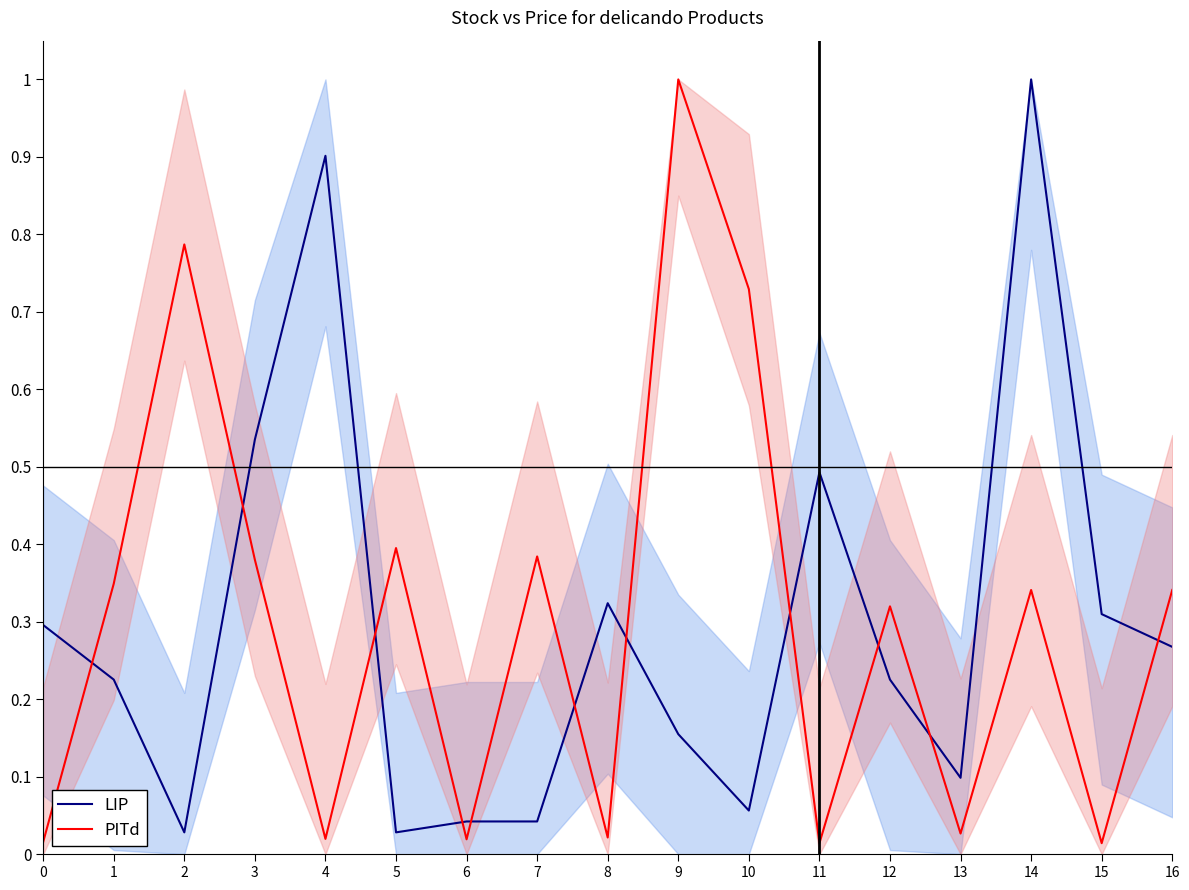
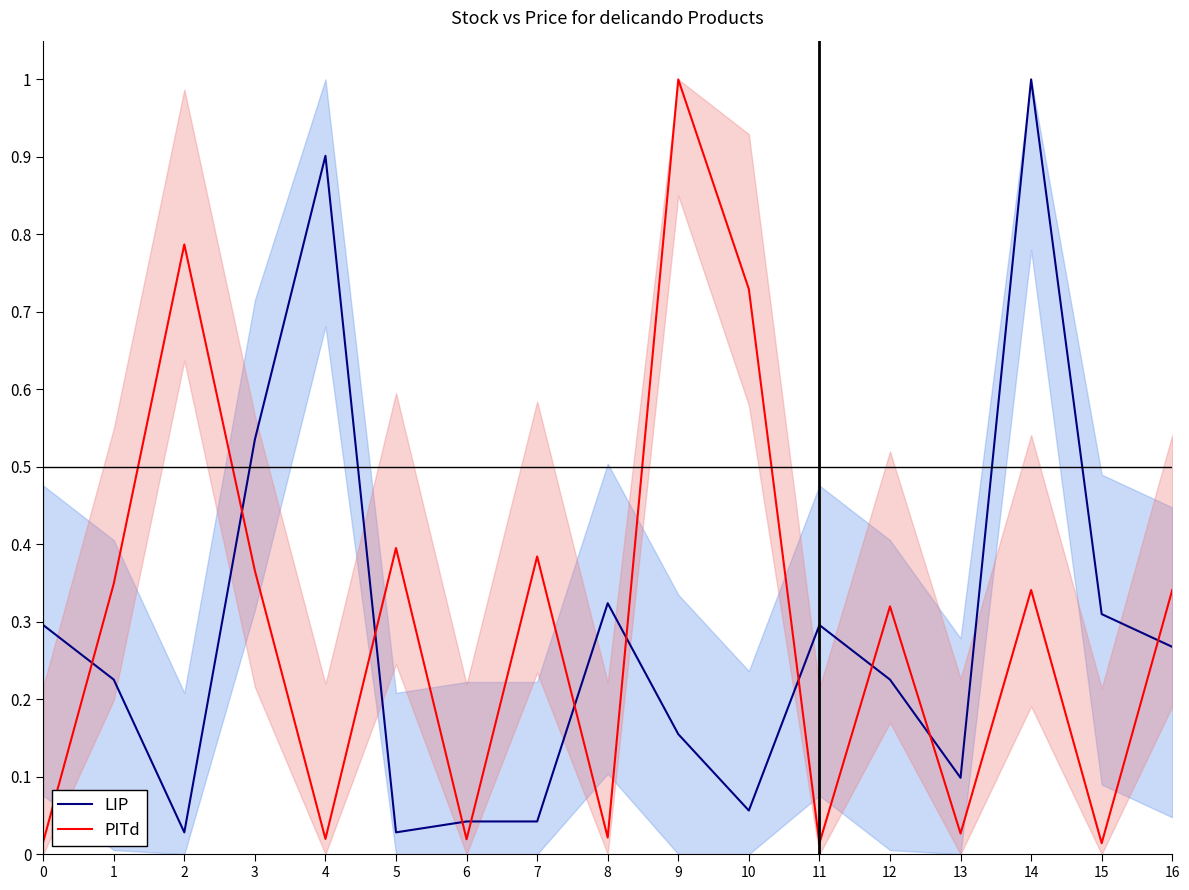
  {
    "LIP": {
      "0": 0.30,
      "1": 0.23,
      "2": 0.03,
      "3": 0.54,
      "4": 0.90,
      "5": 0.03,
      "6": 0.04,
      "7": 0.04,
      "8": 0.32,
      "9": 0.15,
      "10": 0.06,
-     "11": 0.49,
+     "11": 0.30,
      "12": 0.23,
      "13": 0.10,
      "15": 0.31,
      "16": 0.27
    },
    "PITd": {
      "0": 0.02,
      "1": 0.35,
      "2": 0.79,
-     "3": 0.38,
+     "3": 0.37,
      "4": 0.02,
      "5": 0.40,
      "6": 0.02,
      "7": 0.38,
      "8": 0.02,
      "10": 0.73,
      "11": 0.01,
      "12": 0.32,
      "13": 0.03,
      "14": 0.34,
      "15": 0.01,
      "16": 0.34
    }
  }
